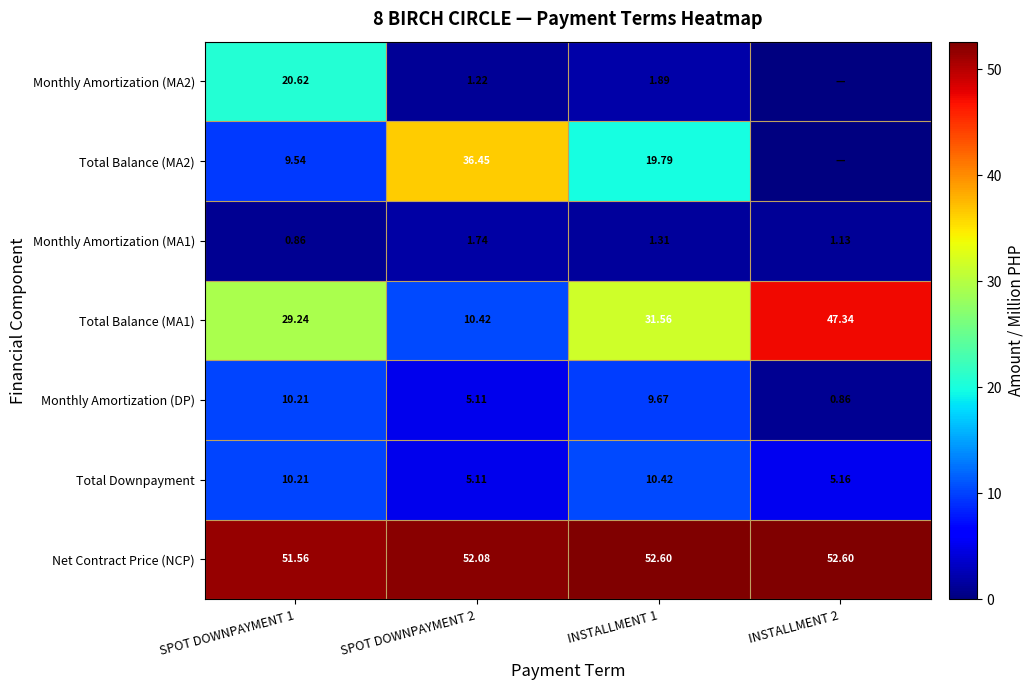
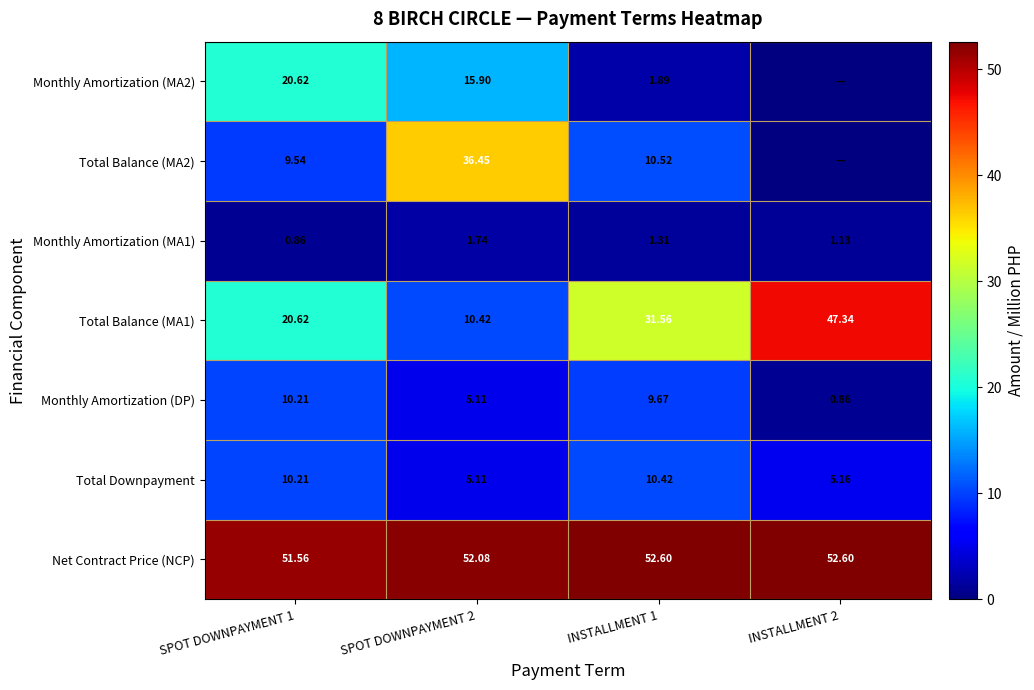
  {
    "Monthly Amortization (MA2)": {
      "SPOT DOWNPAYMENT 1": 20.62,
-     "SPOT DOWNPAYMENT 2": 1.22,
+     "SPOT DOWNPAYMENT 2": 15.90,
      "INSTALLMENT 1": 1.89
    },
    "Total Balance (MA2)": {
      "SPOT DOWNPAYMENT 1": 9.54,
      "SPOT DOWNPAYMENT 2": 36.45,
-     "INSTALLMENT 1": 19.79
+     "INSTALLMENT 1": 10.52
    },
    "Monthly Amortization (MA1)": {
      "SPOT DOWNPAYMENT 1": 0.86,
      "SPOT DOWNPAYMENT 2": 1.74,
      "INSTALLMENT 1": 1.31,
      "INSTALLMENT 2": 1.13
    },
    "Total Balance (MA1)": {
-     "SPOT DOWNPAYMENT 1": 29.24,
+     "SPOT DOWNPAYMENT 1": 20.62,
      "SPOT DOWNPAYMENT 2": 10.42,
      "INSTALLMENT 1": 31.56,
      "INSTALLMENT 2": 47.34
    },
    "Monthly Amortization (DP)": {
      "SPOT DOWNPAYMENT 1": 10.21,
      "SPOT DOWNPAYMENT 2": 5.11,
      "INSTALLMENT 1": 9.67,
      "INSTALLMENT 2": 0.86
    },
    "Total Downpayment": {
      "SPOT DOWNPAYMENT 1": 10.21,
      "SPOT DOWNPAYMENT 2": 5.11,
      "INSTALLMENT 1": 10.42,
      "INSTALLMENT 2": 5.16
    },
    "Net Contract Price (NCP)": {
      "SPOT DOWNPAYMENT 1": 51.56,
      "SPOT DOWNPAYMENT 2": 52.08,
      "INSTALLMENT 1": 52.60,
      "INSTALLMENT 2": 52.60
    }
  }
